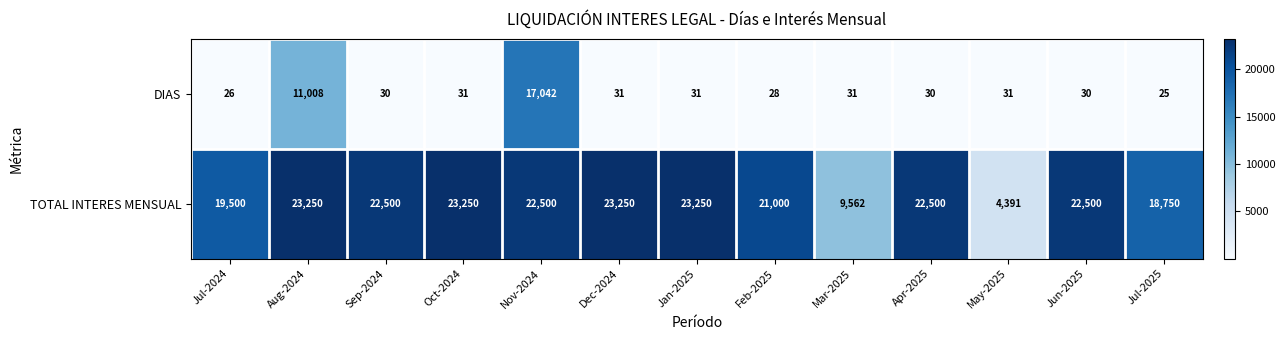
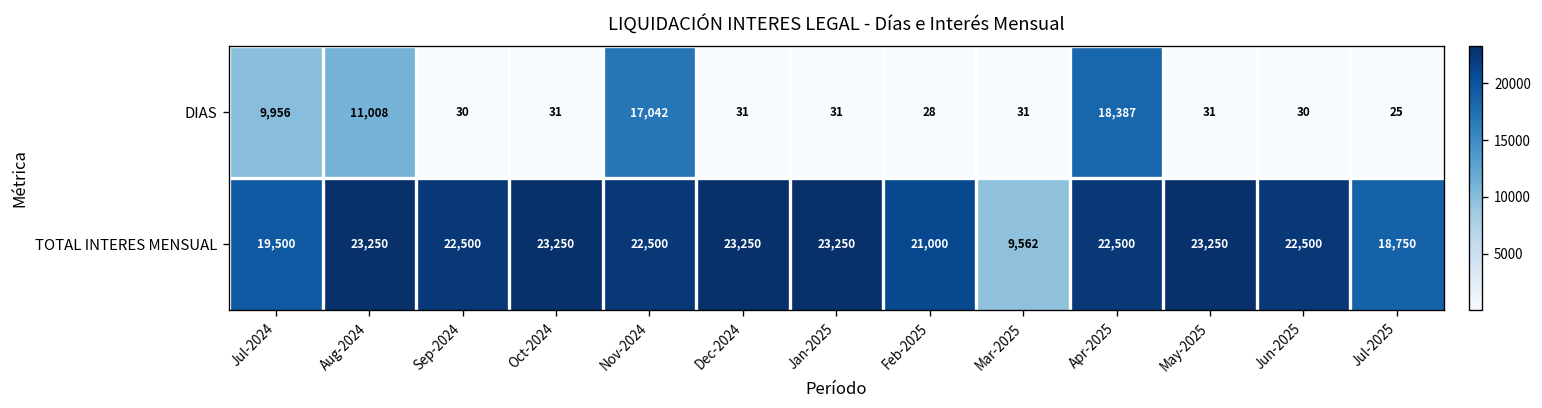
  {
    "DIAS": {
-     "Jul-2024": "26",
+     "Jul-2024": "9,956",
      "Aug-2024": "11,008",
      "Sep-2024": "30",
      "Oct-2024": "31",
      "Nov-2024": "17,042",
      "Dec-2024": "31",
      "Jan-2025": "31",
      "Feb-2025": "28",
      "Mar-2025": "31",
-     "Apr-2025": "30",
+     "Apr-2025": "18,387",
      "May-2025": "31",
      "Jun-2025": "30",
      "Jul-2025": "25"
    },
    "TOTAL INTERES MENSUAL": {
      "Jul-2024": "19,500",
      "Aug-2024": "23,250",
      "Sep-2024": "22,500",
      "Oct-2024": "23,250",
      "Nov-2024": "22,500",
      "Dec-2024": "23,250",
      "Jan-2025": "23,250",
      "Feb-2025": "21,000",
      "Mar-2025": "9,562",
      "Apr-2025": "22,500",
-     "May-2025": "4,391",
+     "May-2025": "23,250",
      "Jun-2025": "22,500",
      "Jul-2025": "18,750"
    }
  }
